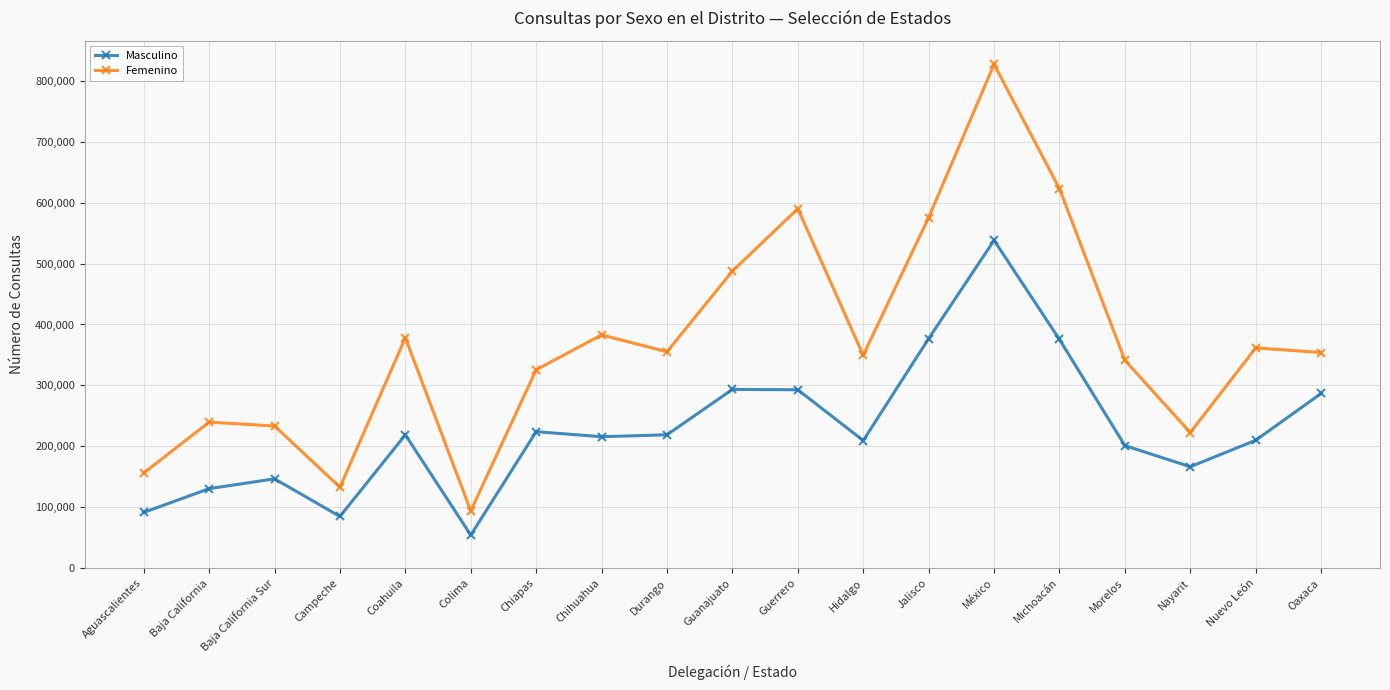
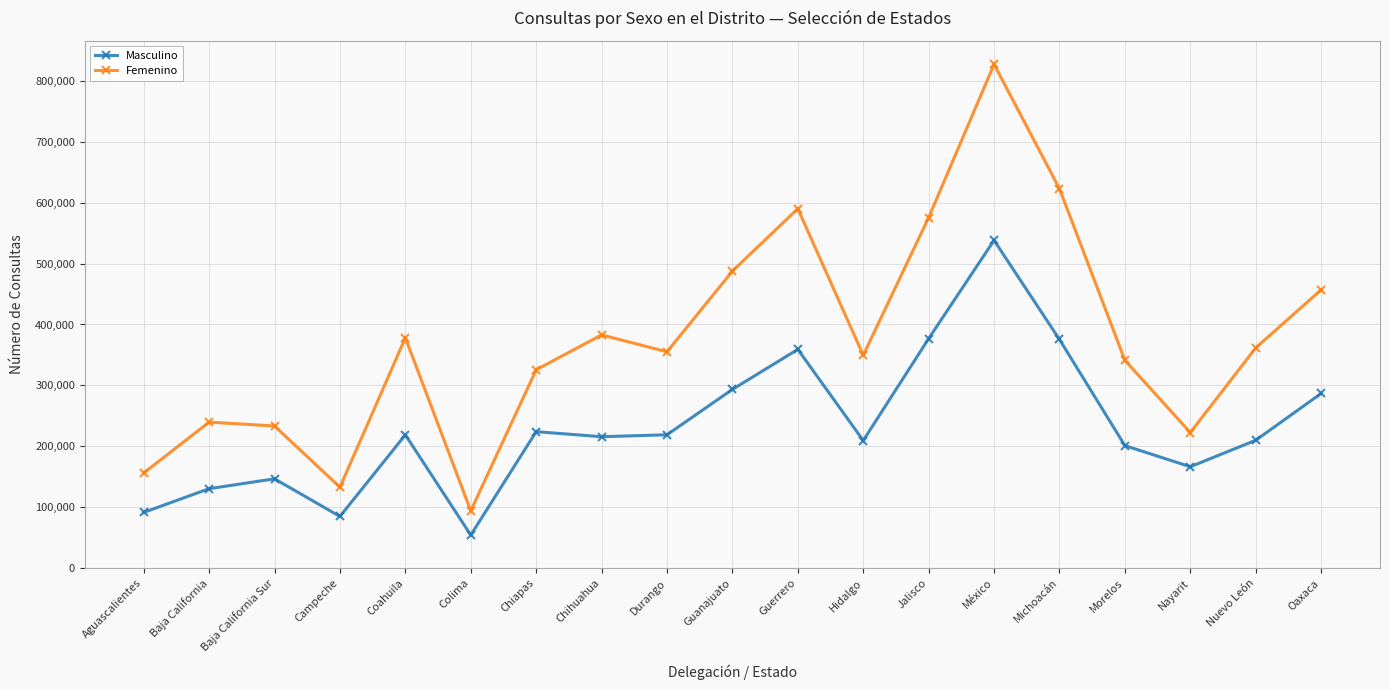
  {
    "Masculino": {
      "Aguascalientes": "90,000",
      "Baja California": "130,000",
      "Baja California Sur": "150,000",
      "Campeche": "80,000",
      "Coahuila": "220,000",
      "Colima": "50,000",
      "Chiapas": "220,000",
      "Chihuahua": "220,000",
      "Durango": "220,000",
      "Guanajuato": "290,000",
-     "Guerrero": "290,000",
+     "Guerrero": "360,000",
      "Hidalgo": "210,000",
      "Jalisco": "380,000",
      "México": "540,000",
      "Michoacán": "380,000",
      "Morelos": "200,000",
      "Nayarit": "170,000",
      "Nuevo León": "210,000",
      "Oaxaca": "290,000"
    },
    "Femenino": {
      "Aguascalientes": "160,000",
      "Baja California": "240,000",
      "Baja California Sur": "230,000",
      "Campeche": "130,000",
      "Coahuila": "380,000",
      "Colima": "90,000",
      "Chiapas": "330,000",
      "Chihuahua": "380,000",
      "Durango": "360,000",
      "Guanajuato": "490,000",
      "Guerrero": "590,000",
      "Hidalgo": "350,000",
      "Jalisco": "580,000",
      "México": "830,000",
      "Michoacán": "620,000",
      "Morelos": "340,000",
      "Nayarit": "220,000",
      "Nuevo León": "360,000",
-     "Oaxaca": "350,000"
+     "Oaxaca": "460,000"
    }
  }
